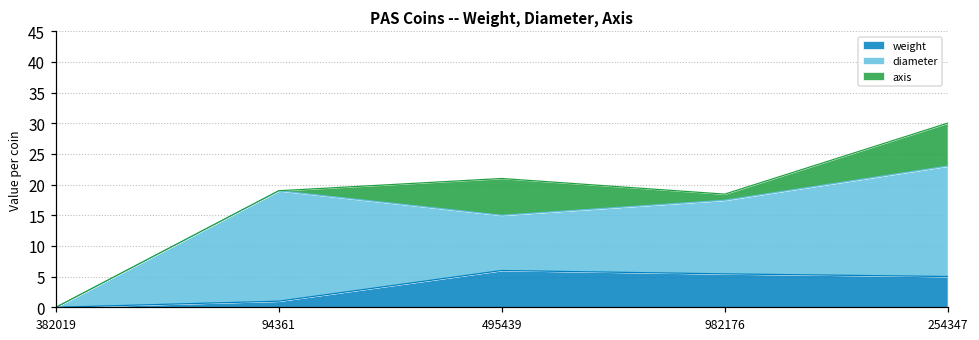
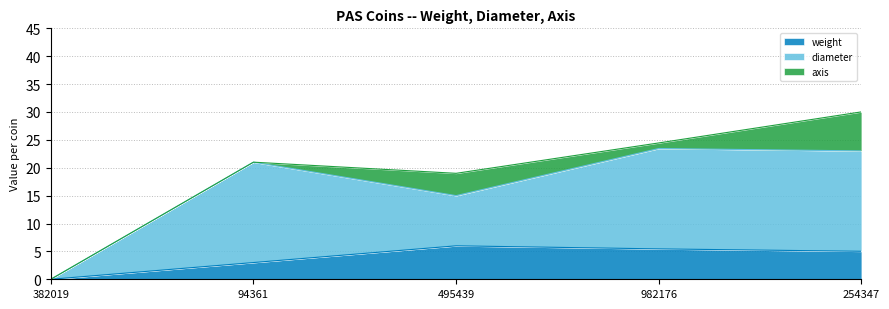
  {
    "weight": {
-     "94361": 1,
+     "94361": 3,
      "495439": 6,
      "982176": 5,
      "254347": 5
    },
    "diameter": {
      "495439": 9,
-     "982176": 12,
+     "982176": 18,
      "254347": 18
    },
    "axis": {
-     "495439": 6,
+     "495439": 4,
      "982176": 1,
      "254347": 7
    }
  }
